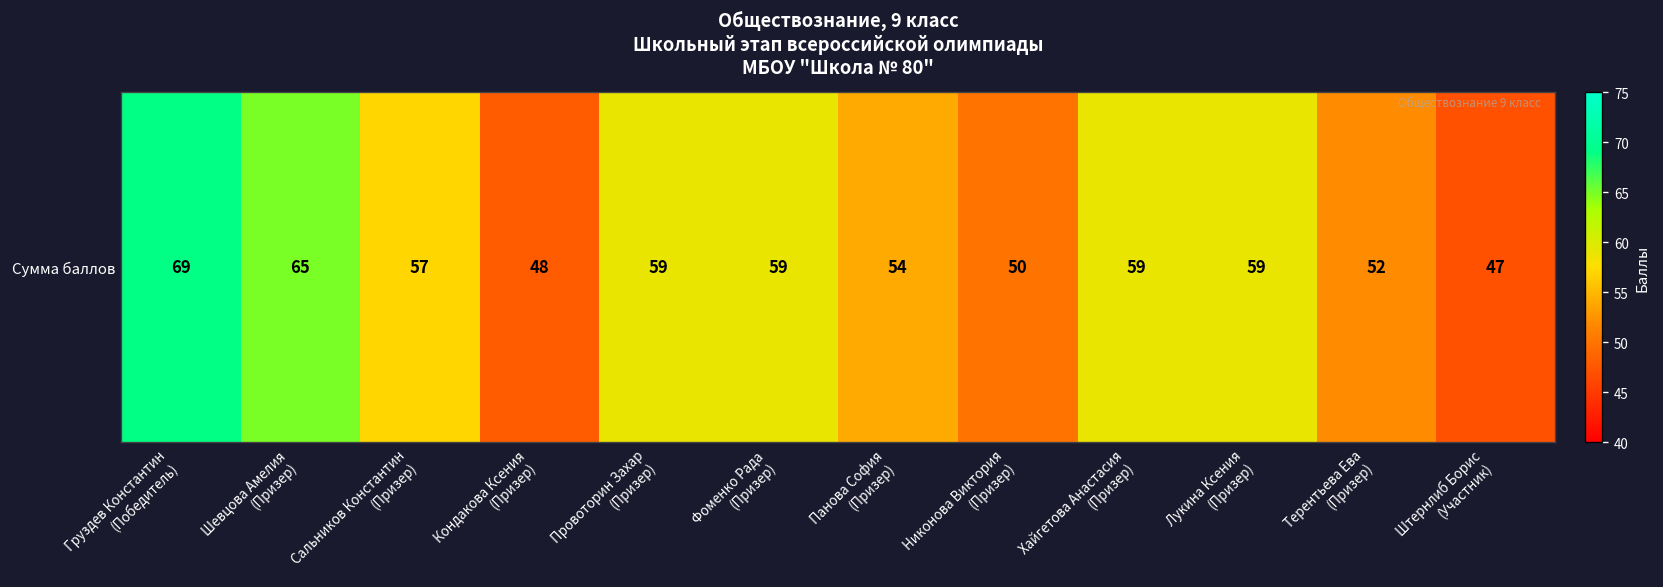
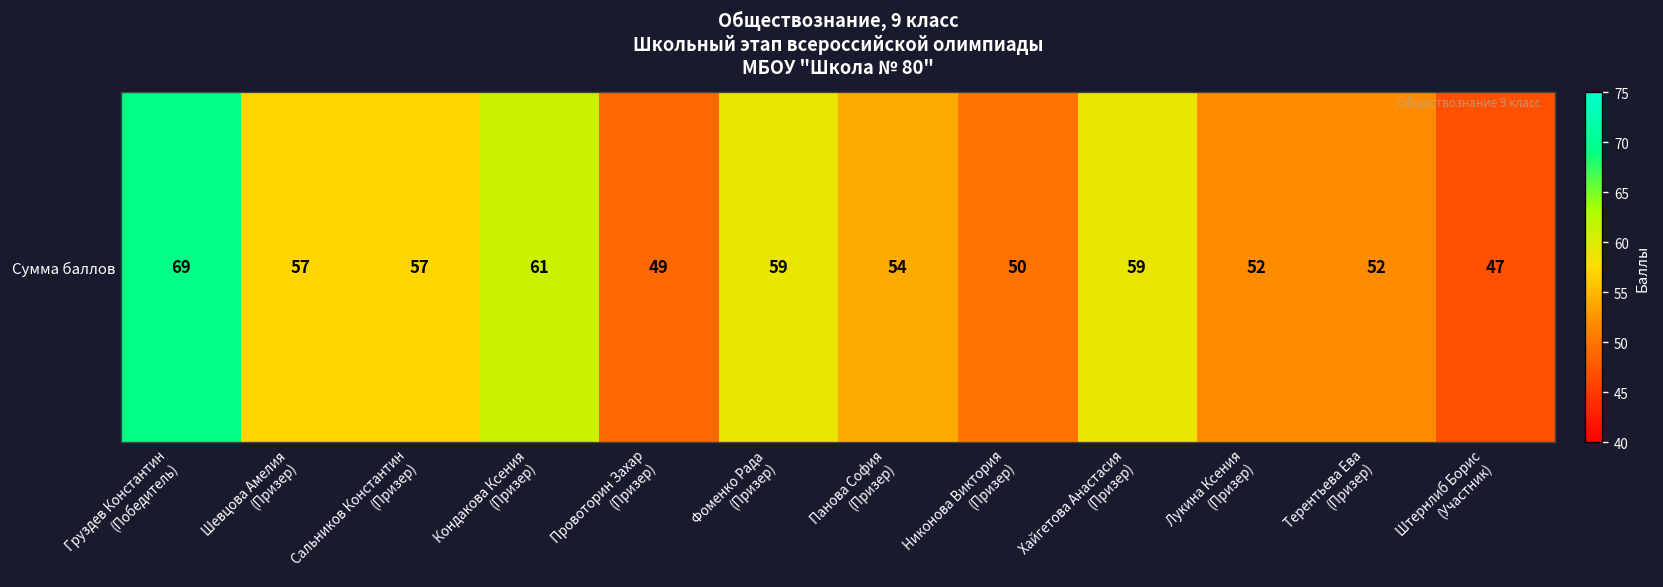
  {
    "Сумма баллов": {
      "Груздев Константин (Победитель)": 69,
-     "Шевцова Амелия (Призер)": 65,
+     "Шевцова Амелия (Призер)": 57,
      "Сальников Константин (Призер)": 57,
-     "Кондакова Ксения (Призер)": 48,
-     "Провоторин Захар (Призер)": 59,
+     "Кондакова Ксения (Призер)": 61,
+     "Провоторин Захар (Призер)": 49,
      "Фоменко Рада (Призер)": 59,
      "Панова София (Призер)": 54,
      "Никонова Виктория (Призер)": 50,
      "Хайгетова Анастасия (Призер)": 59,
-     "Лукина Ксения (Призер)": 59,
+     "Лукина Ксения (Призер)": 52,
      "Терентьева Ева (Призер)": 52
    }
  }
